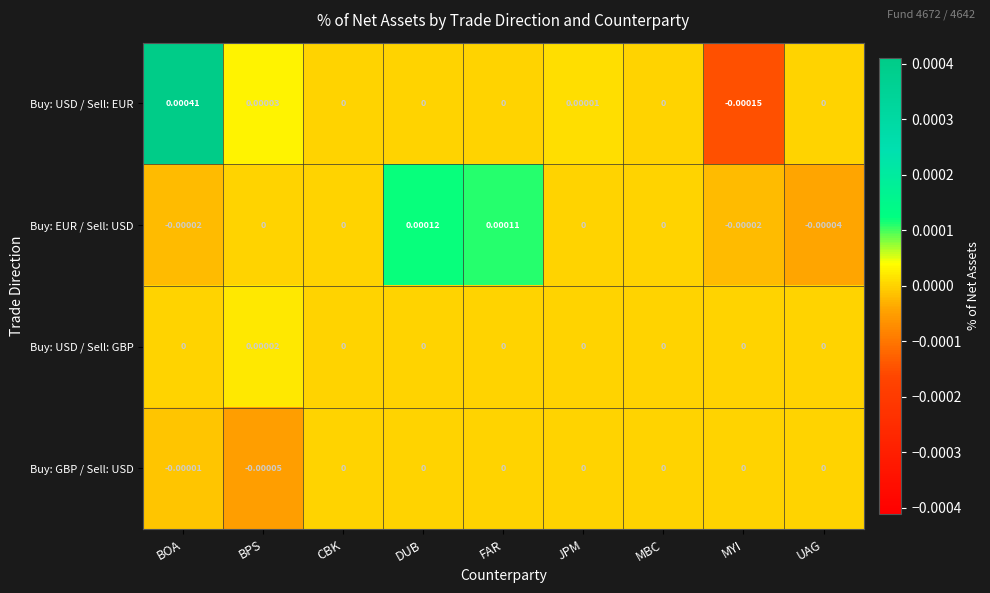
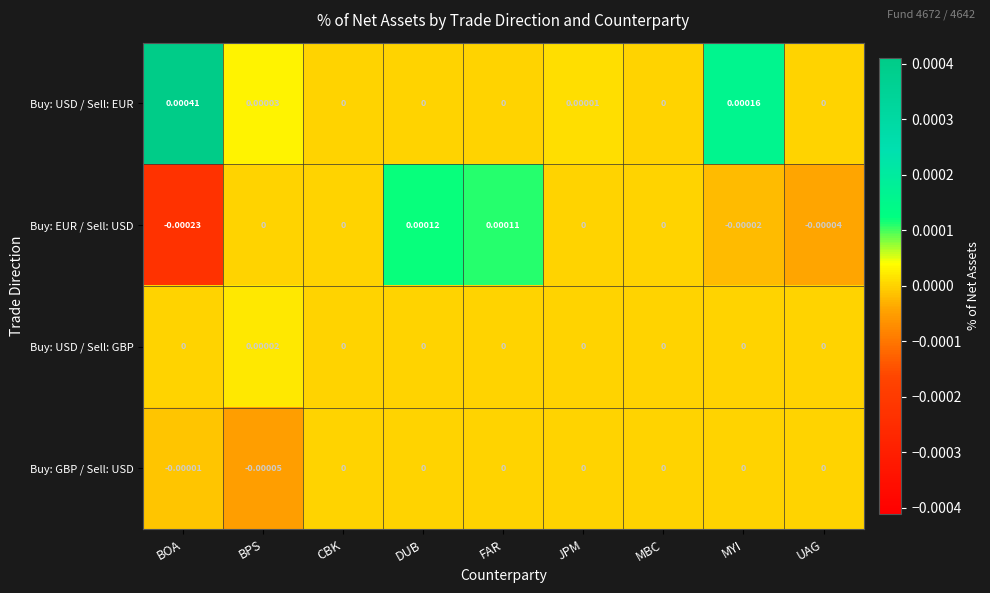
  {
    "Buy: USD / Sell: EUR": {
      "BOA": 0.00041,
      "BPS": 0.00003,
      "CBK": 0,
      "DUB": 0,
      "FAR": 0,
      "JPM": 0.00001,
      "MBC": 0,
-     "MYI": -0.00015,
+     "MYI": 0.00016,
      "UAG": 0
    },
    "Buy: EUR / Sell: USD": {
-     "BOA": -0.00002,
+     "BOA": -0.00023,
      "BPS": 0,
      "CBK": 0,
      "DUB": 0.00012,
      "FAR": 0.00011,
      "JPM": 0,
      "MBC": 0,
      "MYI": -0.00002,
      "UAG": -0.00004
    },
    "Buy: USD / Sell: GBP": {
      "BOA": 0,
      "BPS": 0.00002,
      "CBK": 0,
      "DUB": 0,
      "FAR": 0,
      "JPM": 0,
      "MBC": 0,
      "MYI": 0,
      "UAG": 0
    },
    "Buy: GBP / Sell: USD": {
      "BOA": -0.00001,
      "BPS": -0.00005,
      "CBK": 0,
      "DUB": 0,
      "FAR": 0,
      "JPM": 0,
      "MBC": 0,
      "MYI": 0,
      "UAG": 0
    }
  }
